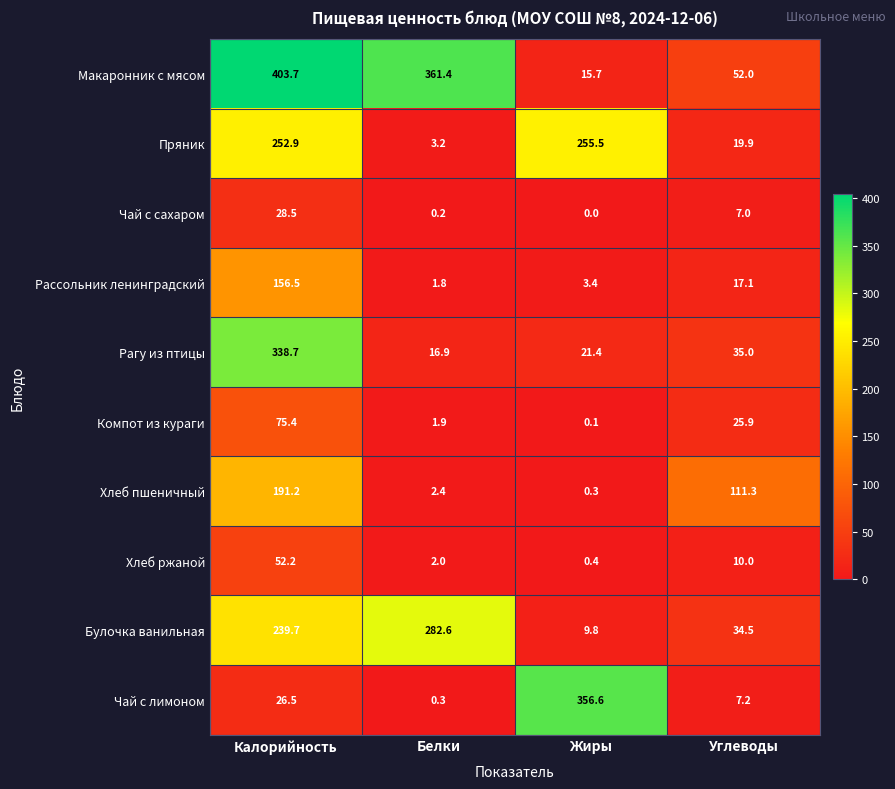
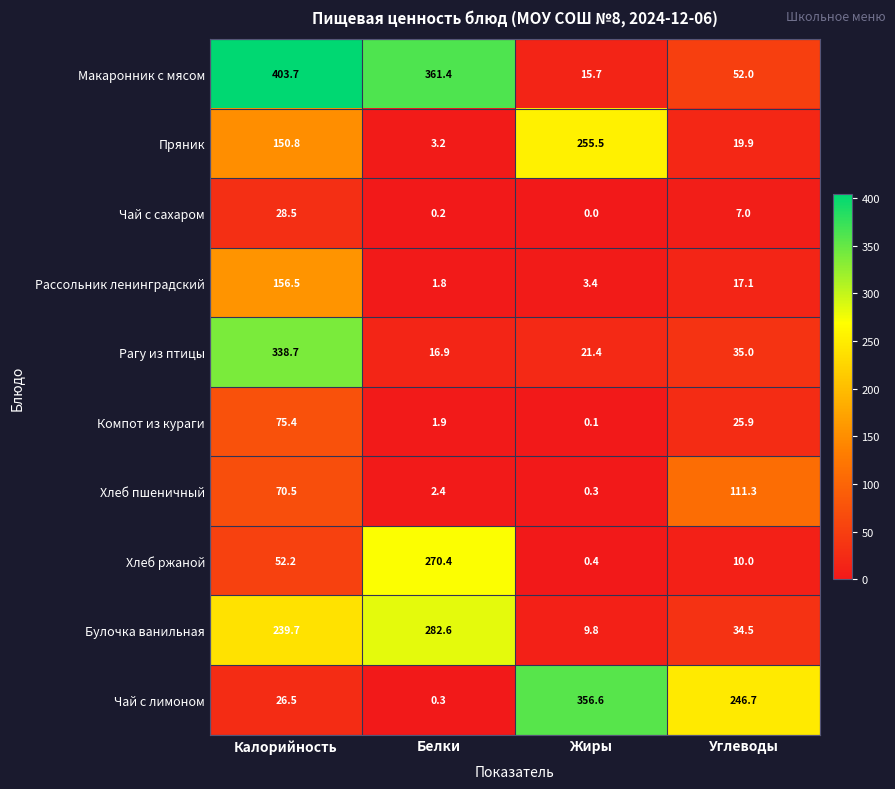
  {
    "Макаронник с мясом": {
      "Калорийность": 403.7,
      "Белки": 361.4,
      "Жиры": 15.7,
      "Углеводы": 52.0
    },
    "Пряник": {
-     "Калорийность": 252.9,
+     "Калорийность": 150.8,
      "Белки": 3.2,
      "Жиры": 255.5,
      "Углеводы": 19.9
    },
    "Чай с сахаром": {
      "Калорийность": 28.5,
      "Белки": 0.2,
      "Жиры": 0.0,
      "Углеводы": 7.0
    },
    "Рассольник ленинградский": {
      "Калорийность": 156.5,
      "Белки": 1.8,
      "Жиры": 3.4,
      "Углеводы": 17.1
    },
    "Рагу из птицы": {
      "Калорийность": 338.7,
      "Белки": 16.9,
      "Жиры": 21.4,
      "Углеводы": 35.0
    },
    "Компот из кураги": {
      "Калорийность": 75.4,
      "Белки": 1.9,
      "Жиры": 0.1,
      "Углеводы": 25.9
    },
    "Хлеб пшеничный": {
-     "Калорийность": 191.2,
+     "Калорийность": 70.5,
      "Белки": 2.4,
      "Жиры": 0.3,
      "Углеводы": 111.3
    },
    "Хлеб ржаной": {
      "Калорийность": 52.2,
-     "Белки": 2.0,
+     "Белки": 270.4,
      "Жиры": 0.4,
      "Углеводы": 10.0
    },
    "Булочка ванильная": {
      "Калорийность": 239.7,
      "Белки": 282.6,
      "Жиры": 9.8,
      "Углеводы": 34.5
    },
    "Чай с лимоном": {
      "Калорийность": 26.5,
      "Белки": 0.3,
      "Жиры": 356.6,
-     "Углеводы": 7.2
+     "Углеводы": 246.7
    }
  }
